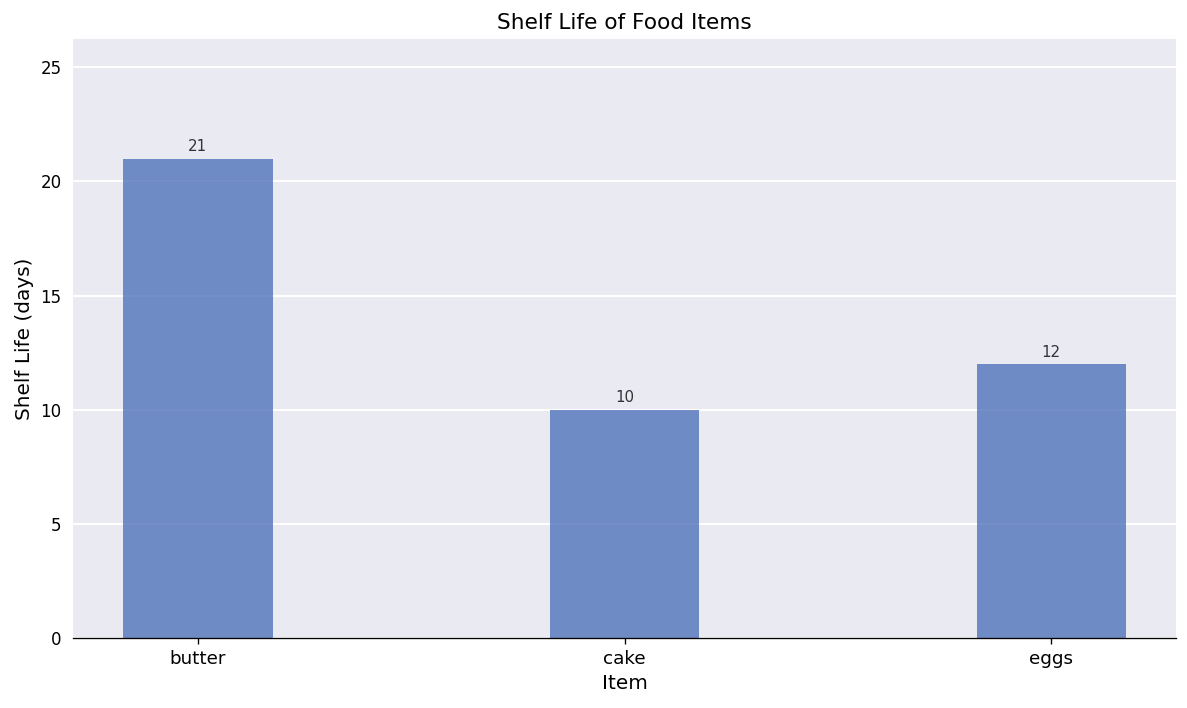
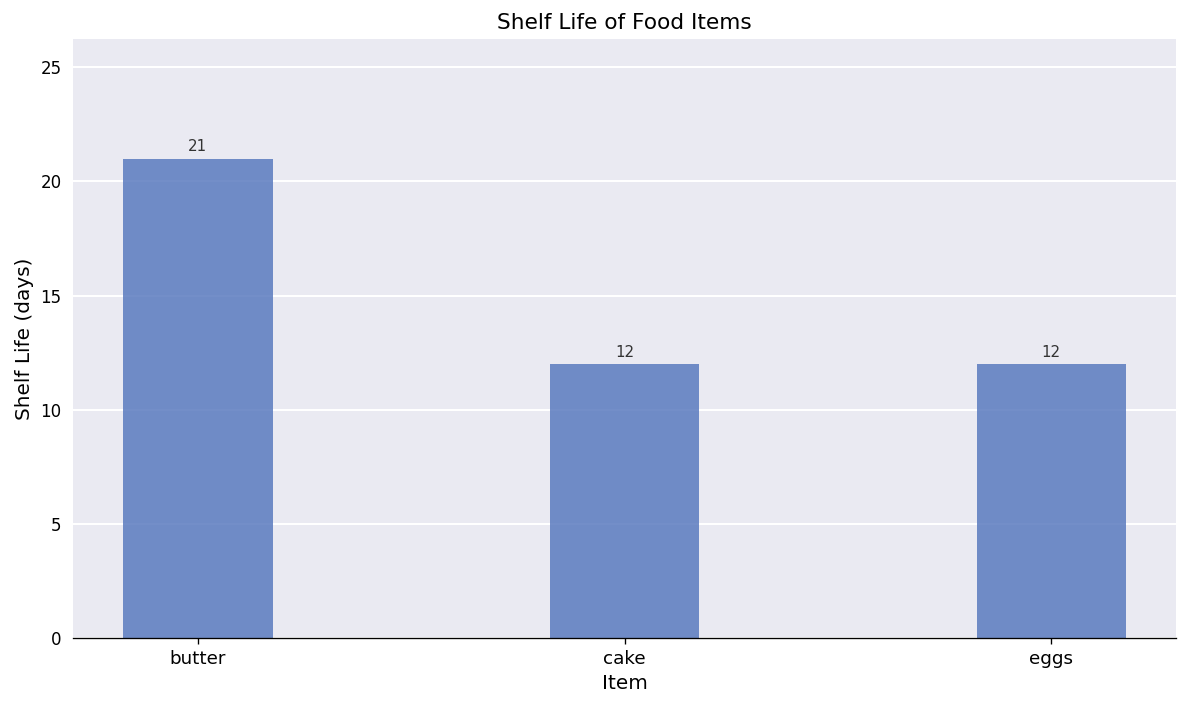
  {
    "butter": 21,
-   "cake": 10,
+   "cake": 12,
    "eggs": 12
  }
